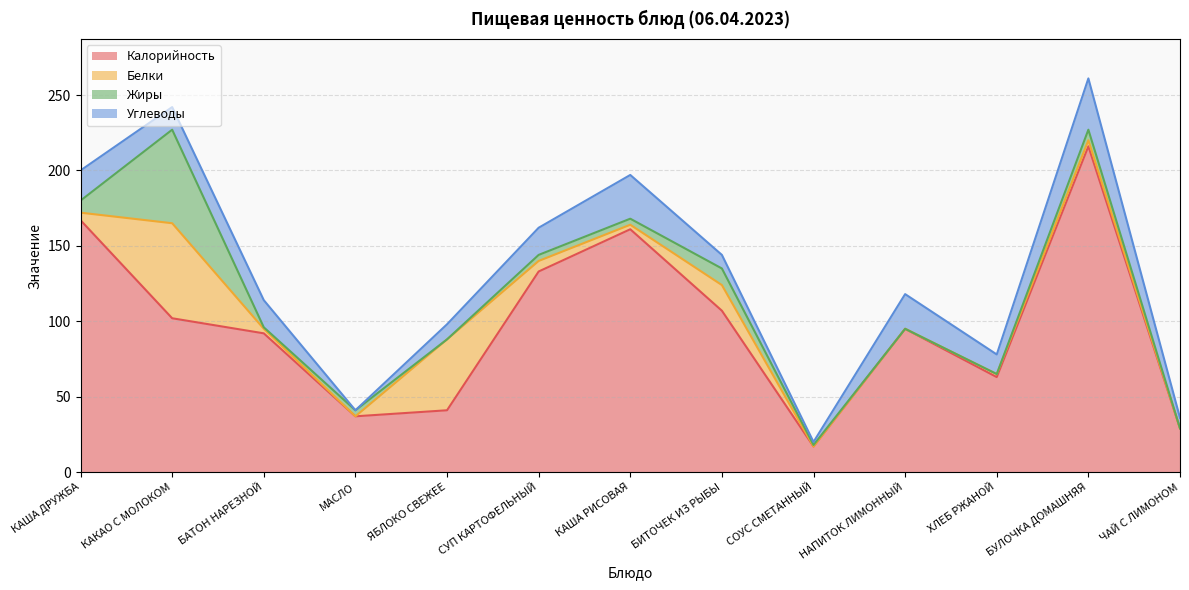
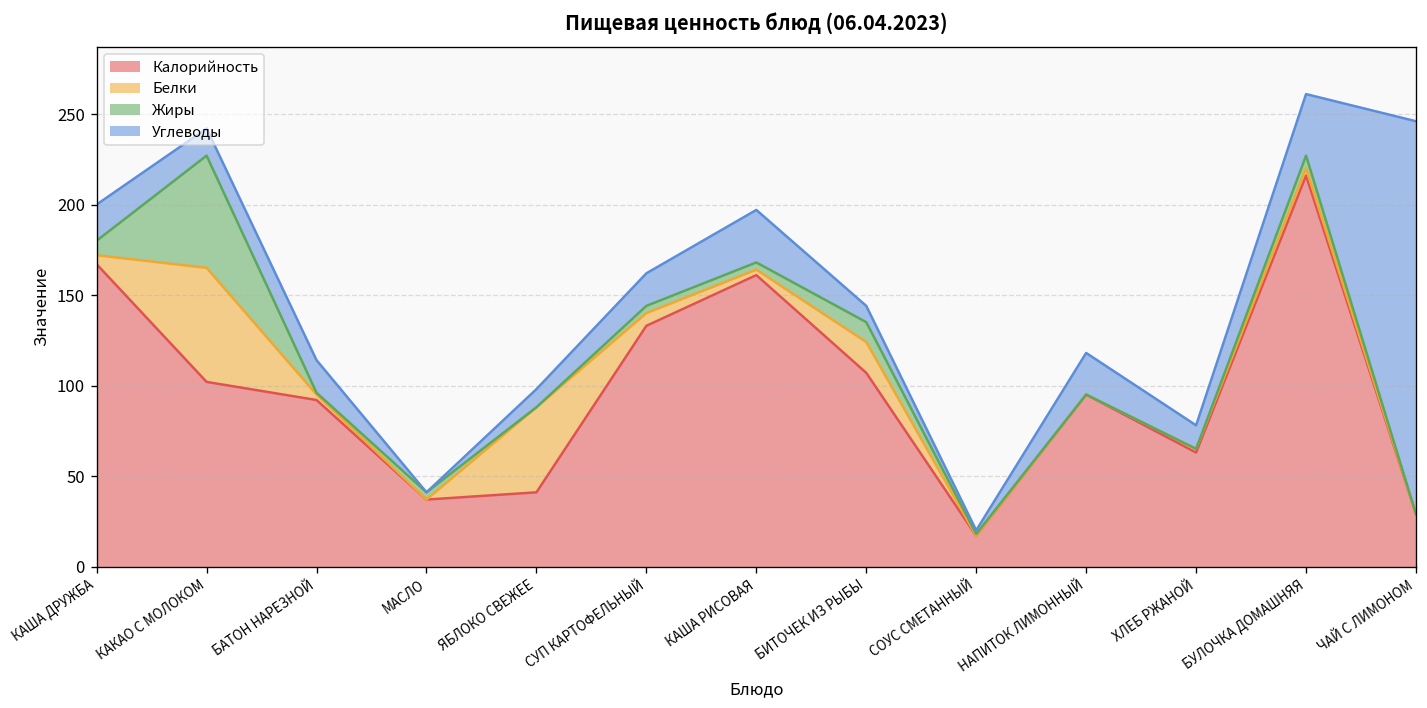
  {
    "Калорийность": {
      "КАША ДРУЖБА": 167,
      "КАКАО С МОЛОКОМ": 102,
      "БАТОН НАРЕЗНОЙ": 92,
      "ЯБЛОКО СВЕЖЕЕ": 41,
      "СУП КАРТОФЕЛЬНЫЙ": 133,
      "КАША РИСОВАЯ": 161,
      "БИТОЧЕК ИЗ РЫБЫ": 107,
      "ХЛЕБ РЖАНОЙ": 63,
      "БУЛОЧКА ДОМАШНЯЯ": 216
    },
    "Белки": {
      "КАША ДРУЖБА": 5,
      "КАКАО С МОЛОКОМ": 63,
      "СУП КАРТОФЕЛЬНЫЙ": 7,
      "КАША РИСОВАЯ": 3,
      "БИТОЧЕК ИЗ РЫБЫ": 17,
      "БУЛОЧКА ДОМАШНЯЯ": 4
    },
    "Жиры": {
      "КАША ДРУЖБА": 8,
      "КАКАО С МОЛОКОМ": 62,
      "СУП КАРТОФЕЛЬНЫЙ": 4,
      "КАША РИСОВАЯ": 4,
      "БИТОЧЕК ИЗ РЫБЫ": 11,
      "БУЛОЧКА ДОМАШНЯЯ": 7
    },
    "Углеводы": {
      "КАША ДРУЖБА": 20,
      "БАТОН НАРЕЗНОЙ": 18,
      "ЯБЛОКО СВЕЖЕЕ": 10,
      "СУП КАРТОФЕЛЬНЫЙ": 18,
      "КАША РИСОВАЯ": 29,
      "БИТОЧЕК ИЗ РЫБЫ": 9,
      "СОУС СМЕТАННЫЙ": 2,
      "НАПИТОК ЛИМОННЫЙ": 23,
      "ХЛЕБ РЖАНОЙ": 13,
      "БУЛОЧКА ДОМАШНЯЯ": 34,
-     "ЧАЙ С ЛИМОНОМ": 7
+     "ЧАЙ С ЛИМОНОМ": 217
    }
  }
